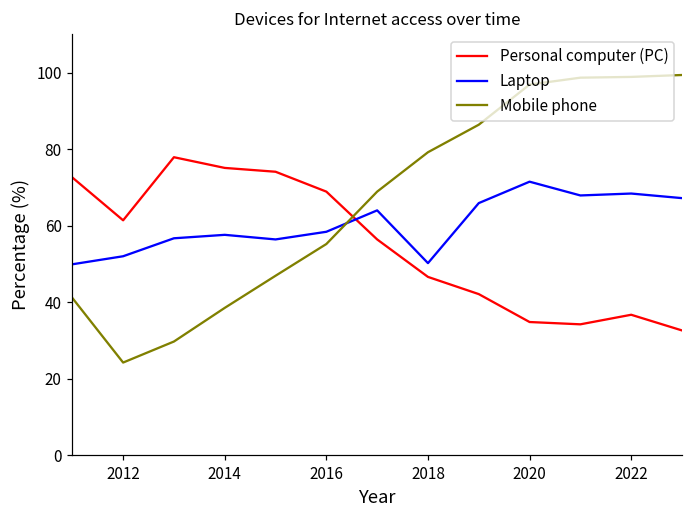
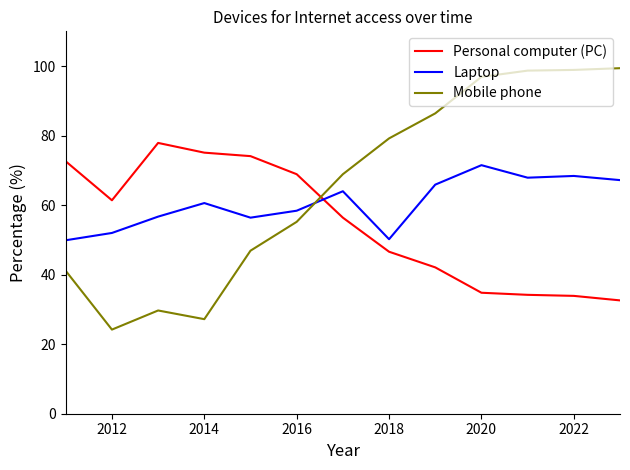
  {
    "Personal computer (PC)": {
      "2012": 61,
      "2014": 75,
      "2016": 69,
      "2018": 47,
      "2020": 35,
-     "2022": 37
+     "2022": 34
    },
    "Laptop": {
      "2012": 52,
-     "2014": 58,
+     "2014": 61,
      "2016": 58,
      "2018": 50,
      "2020": 72,
      "2022": 68
    },
    "Mobile phone": {
      "2012": 24,
-     "2014": 39,
+     "2014": 27,
      "2016": 55,
      "2018": 79
    }
  }
